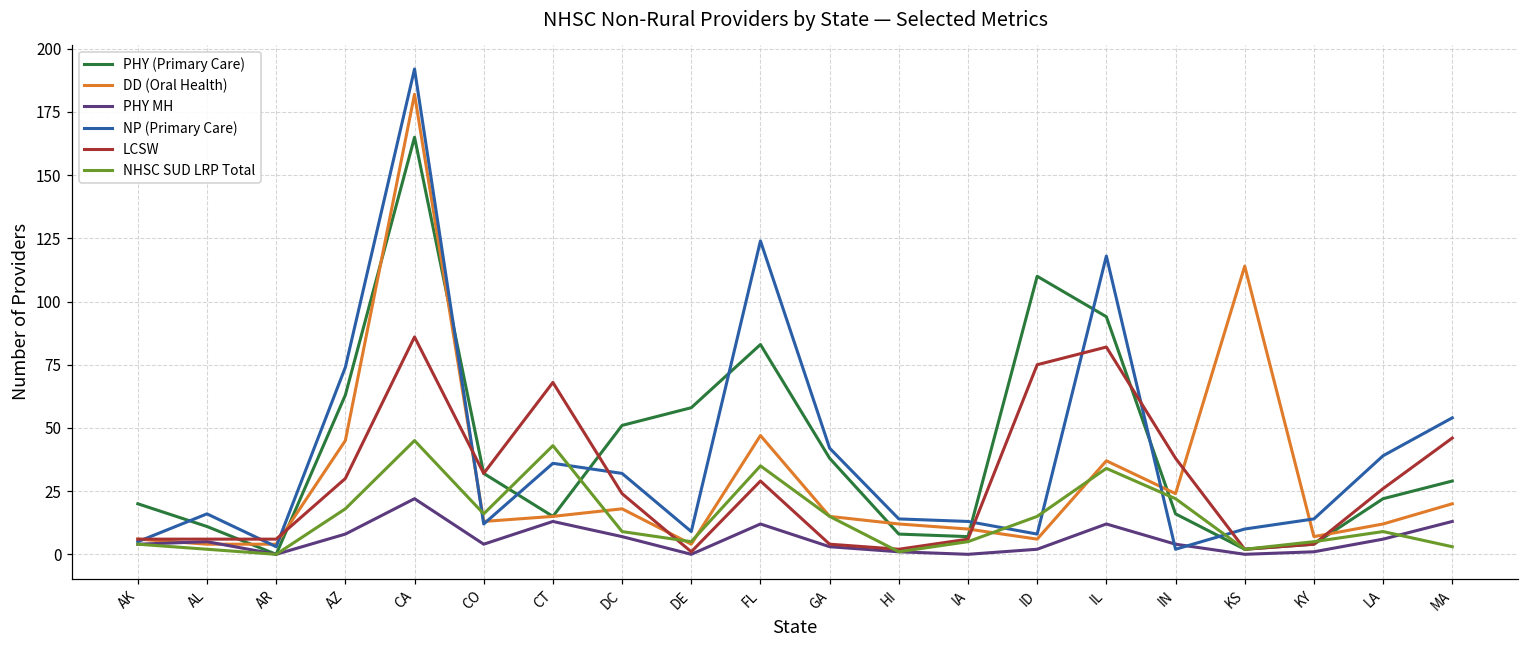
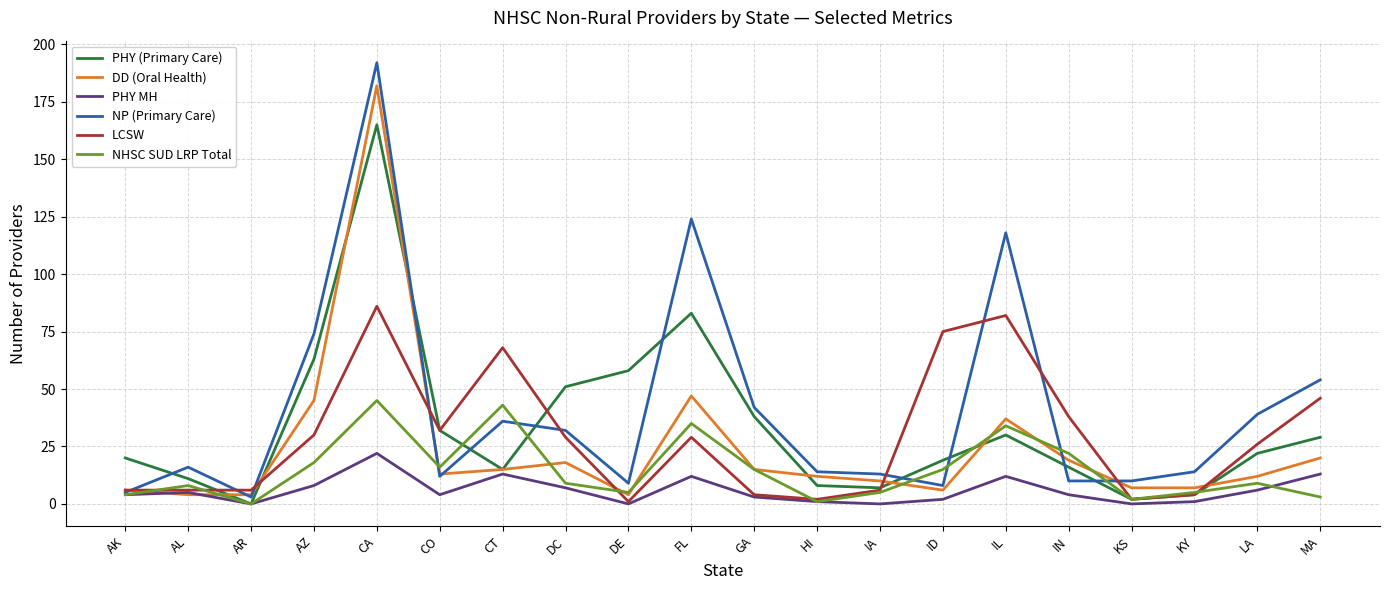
  {
    "PHY (Primary Care)": {
      "AK": 20,
      "AL": 11,
      "AZ": 63,
      "CA": 165,
      "DC": 51,
      "DE": 58,
      "FL": 83,
      "GA": 38,
      "HI": 8,
-     "ID": 110,
-     "IL": 94,
+     "ID": 19,
+     "IL": 30,
      "IN": 16,
      "LA": 22,
      "MA": 29
    },
    "DD (Oral Health)": {
      "AZ": 45,
      "CA": 182,
      "DC": 18,
      "FL": 47,
      "HI": 12,
      "IA": 10,
      "ID": 6,
      "IL": 37,
-     "IN": 24,
-     "KS": 114,
+     "IN": 19,
+     "KS": 7,
      "KY": 7,
      "LA": 12,
      "MA": 20
    },
    "PHY MH": {
      "AZ": 8,
      "CA": 22,
      "CO": 4,
      "CT": 13,
      "DC": 7,
      "FL": 12,
      "IA": 0,
      "ID": 2,
      "IL": 12,
      "IN": 4,
      "KS": 0,
      "KY": 1,
      "LA": 6,
      "MA": 13
    },
    "NP (Primary Care)": {
      "AL": 16,
      "AZ": 74,
      "CA": 192,
      "CT": 36,
      "DC": 32,
      "DE": 9,
      "FL": 124,
      "GA": 42,
      "HI": 14,
      "IA": 13,
      "ID": 8,
      "IL": 118,
-     "IN": 2,
+     "IN": 10,
      "KS": 10,
      "KY": 14,
      "LA": 39,
      "MA": 54
    },
    "LCSW": {
      "AR": 6,
      "AZ": 30,
      "CA": 86,
      "CT": 68,
-     "DC": 24,
+     "DC": 29,
      "FL": 29,
      "ID": 75,
      "IL": 82,
      "IN": 38,
      "LA": 26,
      "MA": 46
    },
    "NHSC SUD LRP Total": {
-     "AL": 2,
+     "AL": 8,
      "AZ": 18,
      "CA": 45,
      "CO": 16,
      "CT": 43,
      "DC": 9,
      "FL": 35,
      "ID": 15,
      "IL": 34,
      "IN": 22,
      "LA": 9,
      "MA": 3
    }
  }
